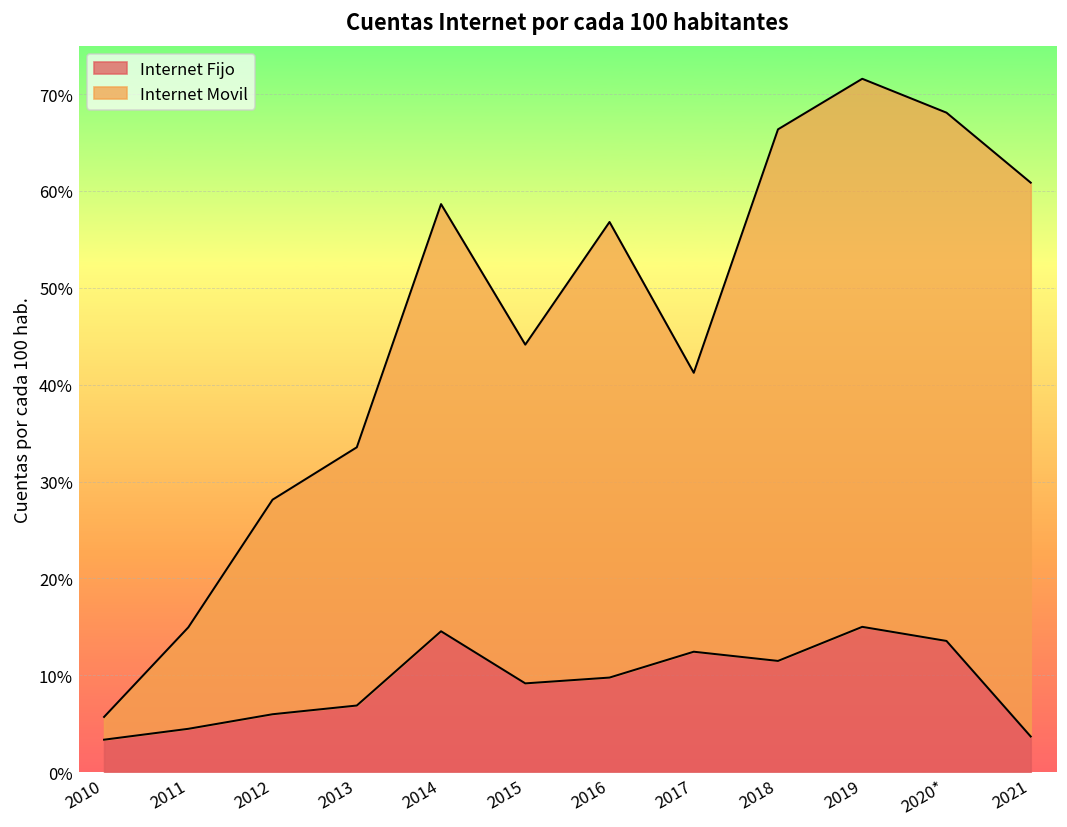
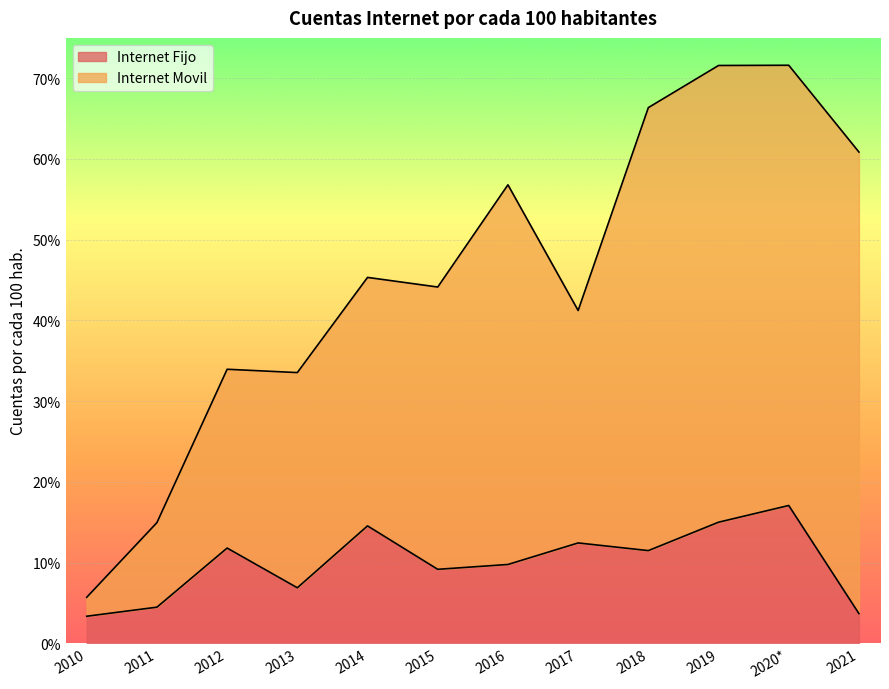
  {
    "Internet Fijo": {
      "2010": "3%",
      "2011": "4%",
-     "2012": "6%",
+     "2012": "12%",
      "2013": "7%",
      "2014": "15%",
      "2015": "9%",
      "2016": "10%",
      "2017": "12%",
      "2018": "11%",
      "2019": "15%",
-     "2020*": "14%",
+     "2020*": "17%",
      "2021": "4%"
    },
    "Internet Movil": {
      "2010": "2%",
      "2011": "10%",
      "2012": "22%",
      "2013": "27%",
-     "2014": "44%",
+     "2014": "31%",
      "2015": "35%",
      "2016": "47%",
      "2017": "29%",
      "2018": "55%",
      "2019": "57%",
      "2020*": "55%",
      "2021": "57%"
    }
  }
